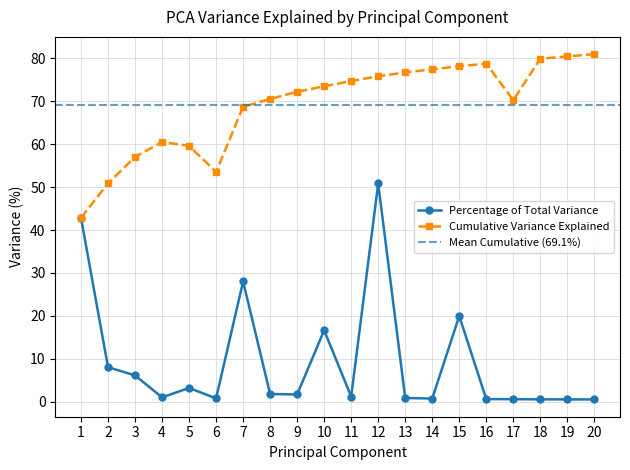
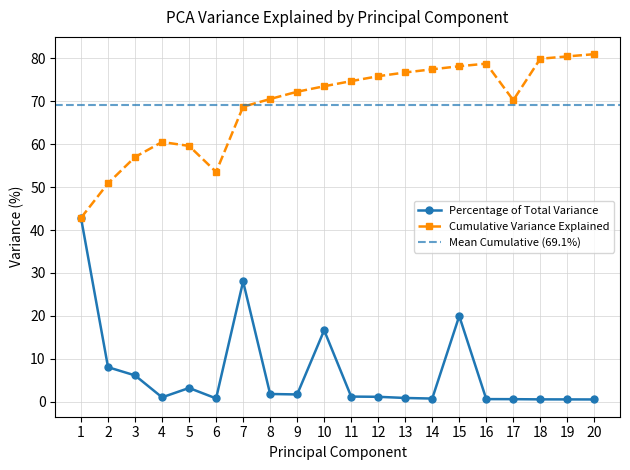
  {
    "Percentage of Total Variance": {
      "2": 8,
      "3": 6,
      "4": 1,
      "5": 3,
      "6": 1,
      "7": 28,
      "8": 2,
      "9": 2,
      "10": 17,
      "11": 1,
-     "12": 51,
+     "12": 1,
      "13": 1,
      "14": 1,
      "15": 20,
      "16": 1,
      "17": 1,
      "18": 1,
      "19": 1,
      "20": 1
    },
    "Cumulative Variance Explained": {
      "2": 51,
      "3": 57,
      "4": 61,
      "5": 60,
      "6": 54,
      "7": 69,
      "8": 71,
      "9": 72,
      "10": 73,
      "11": 75,
      "12": 76,
      "13": 77,
      "14": 77,
      "15": 78,
      "16": 79,
      "17": 70,
      "18": 80,
      "19": 80,
      "20": 81
    }
  }
